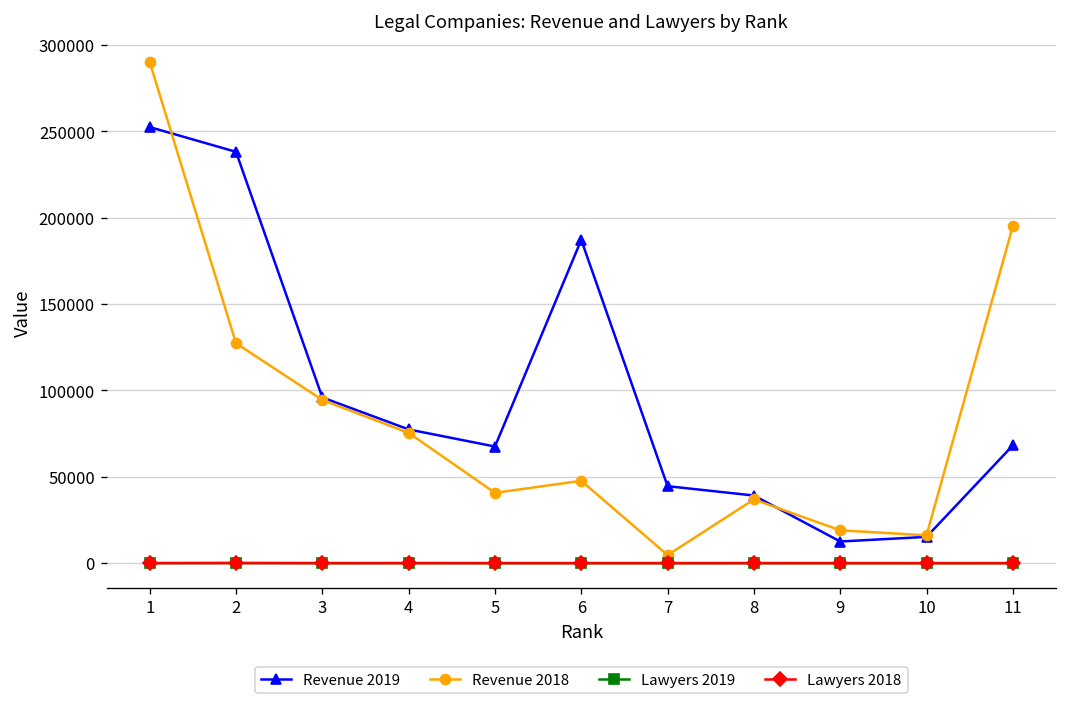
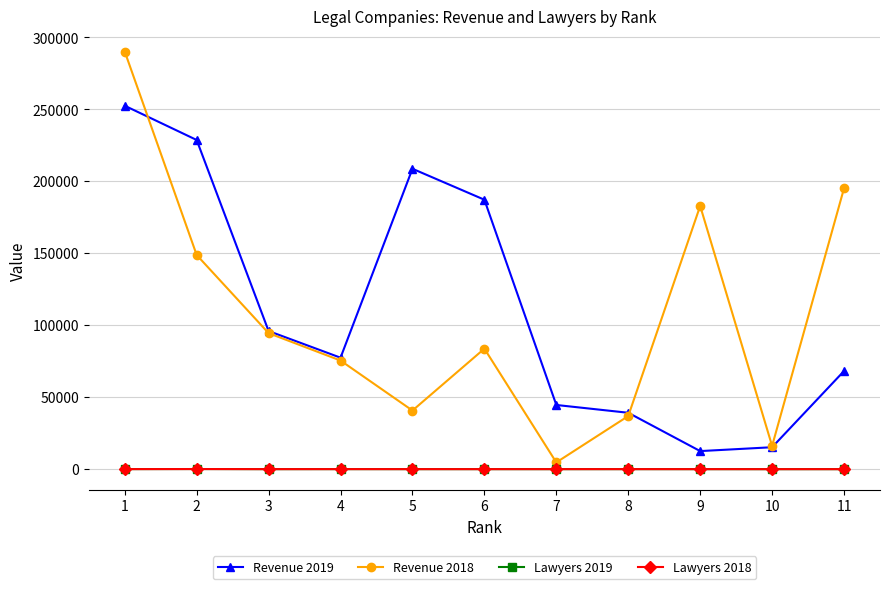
  {
    "Revenue 2019": {
      "1": 253000,
-     "2": 238000,
+     "2": 229000,
      "4": 77000,
-     "5": 68000,
+     "5": 209000,
      "6": 187000,
      "7": 45000,
      "8": 39000,
      "9": 13000,
      "11": 68000
    },
    "Revenue 2018": {
      "1": 290000,
-     "2": 127000,
+     "2": 149000,
      "4": 75000,
      "5": 41000,
-     "6": 48000,
+     "6": 84000,
      "7": 5000,
      "8": 37000,
-     "9": 19000,
+     "9": 183000,
      "11": 195000
    },
    "Lawyers 2018": {
      "1": 0,
      "2": 0,
      "3": 0,
      "4": 0,
      "5": 0,
      "6": 0,
      "7": 0,
      "8": 0,
      "9": 0,
      "10": 0,
      "11": 0
    }
  }
